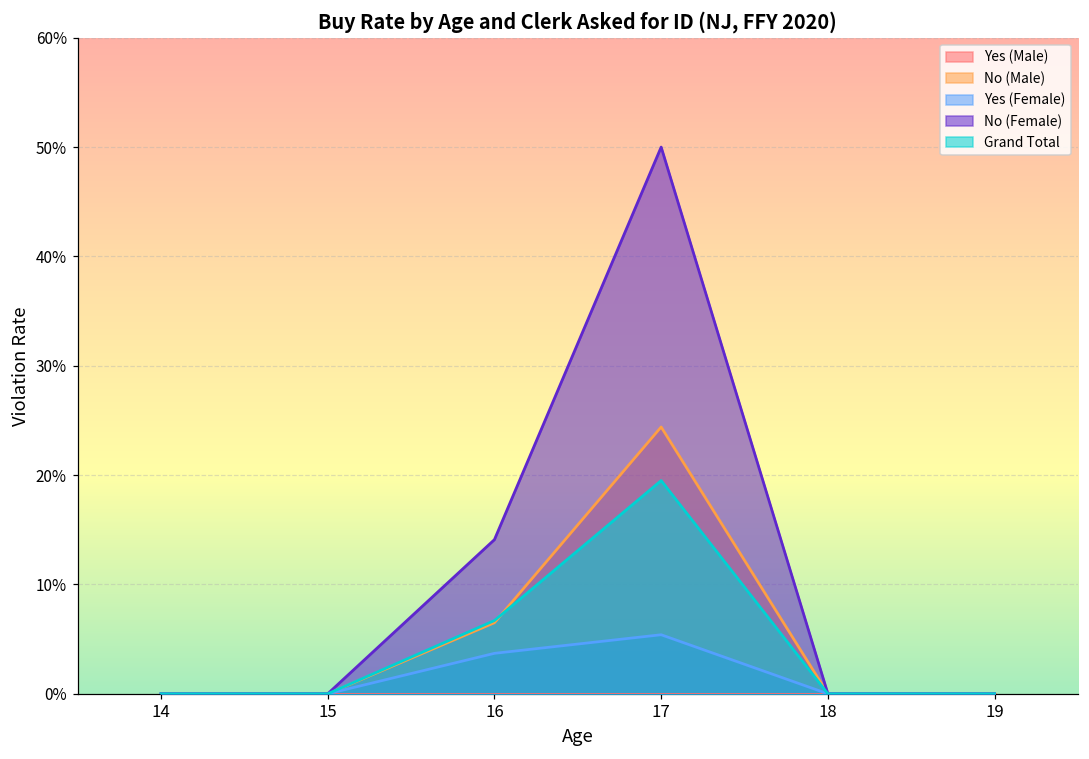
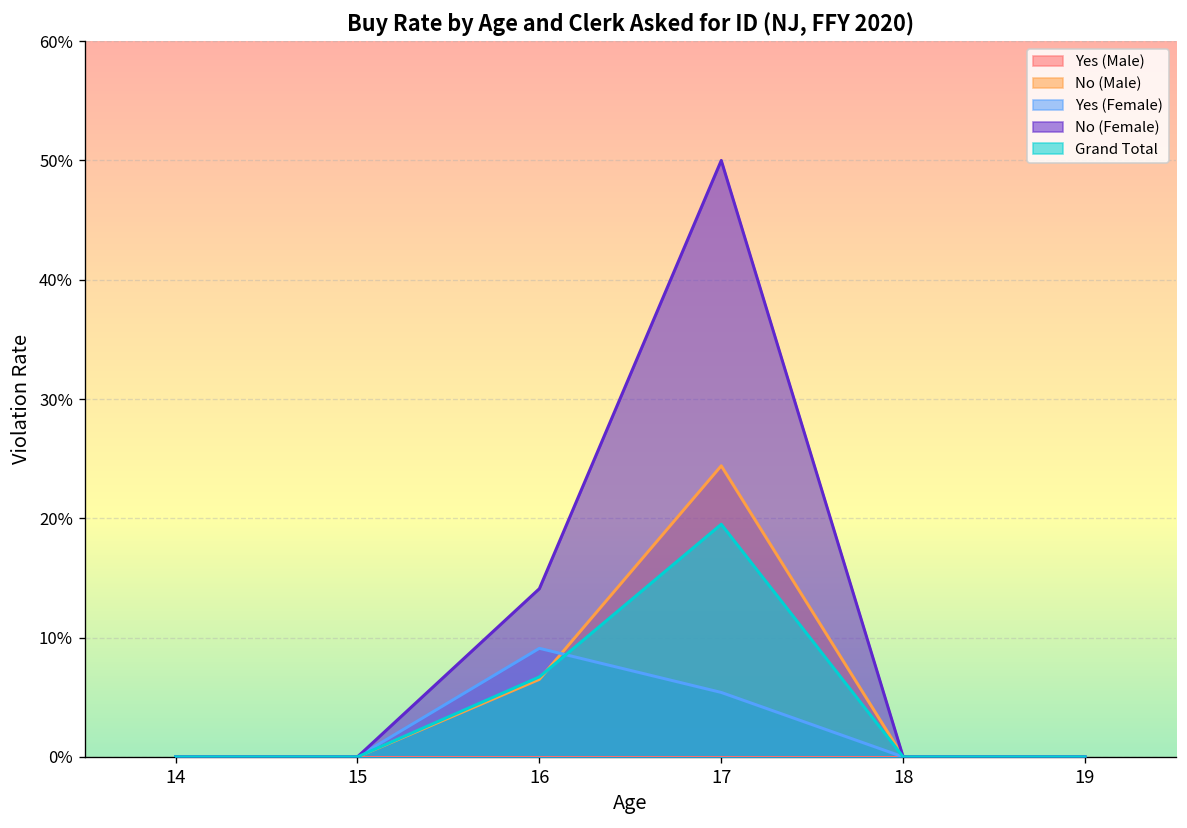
  {
    "Yes (Female)": {
-     "16": "4%",
+     "16": "9%",
      "17": "5%"
    },
    "No (Female)": {
      "16": "14%",
      "17": "50%"
    },
    "Grand Total": {
      "17": "20%"
    }
  }
